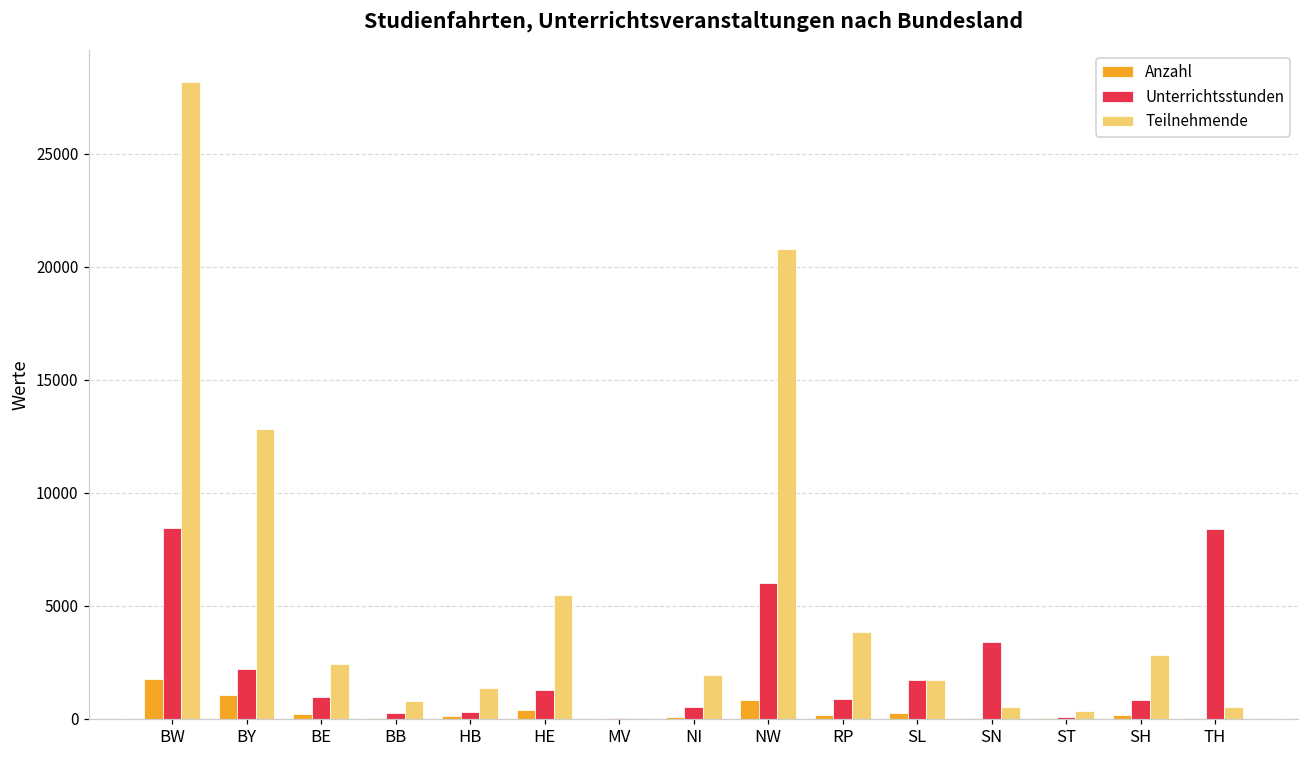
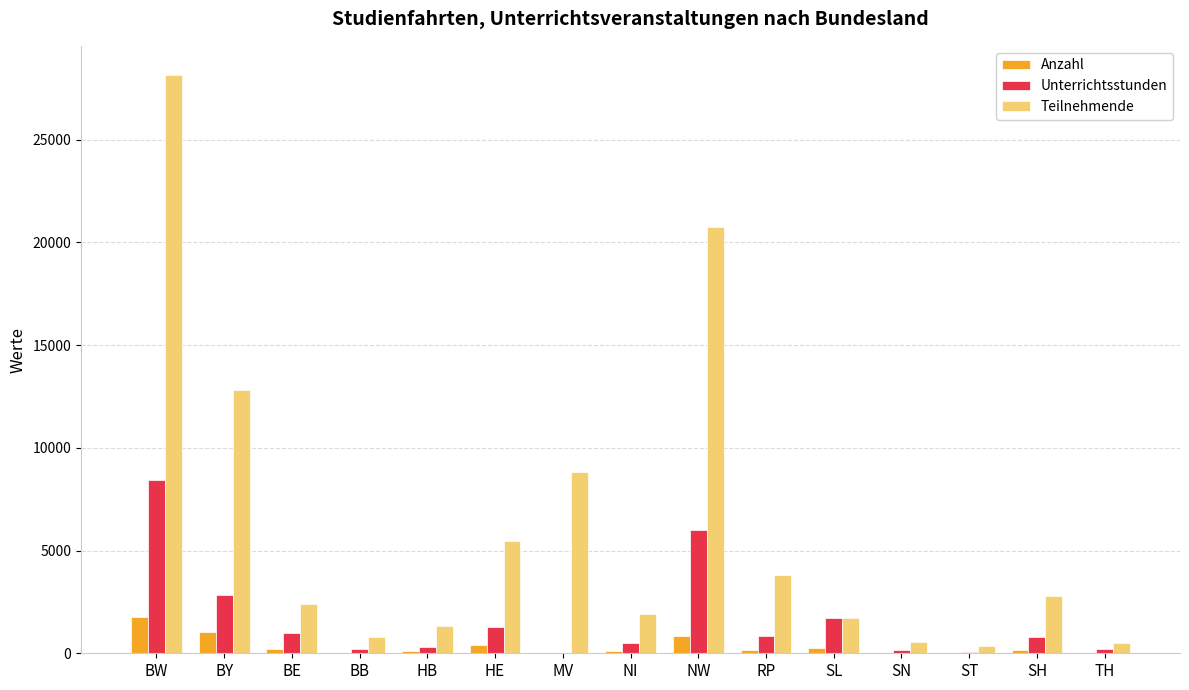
  {
    "Anzahl": {
      "BW": 1800,
      "BY": 1000,
      "BE": 200,
      "HE": 400,
      "NW": 800,
      "RP": 200,
      "SL": 300,
      "SH": 200
    },
    "Unterrichtsstunden": {
      "BW": 8500,
-     "BY": 2200,
+     "BY": 2800,
      "BE": 1000,
      "BB": 200,
      "HB": 300,
      "HE": 1300,
      "NI": 500,
      "NW": 6000,
      "RP": 900,
      "SL": 1700,
-     "SN": 3400,
+     "SN": 200,
      "SH": 800,
-     "TH": 8400
+     "TH": 200
    },
    "Teilnehmende": {
      "BW": 28200,
      "BY": 12800,
      "BE": 2400,
      "BB": 800,
      "HB": 1300,
      "HE": 5500,
-     "MV": 0,
+     "MV": 8800,
      "NI": 1900,
      "NW": 20800,
      "RP": 3800,
      "SL": 1700,
      "SN": 500,
      "ST": 300,
      "SH": 2800,
      "TH": 500
    }
  }
